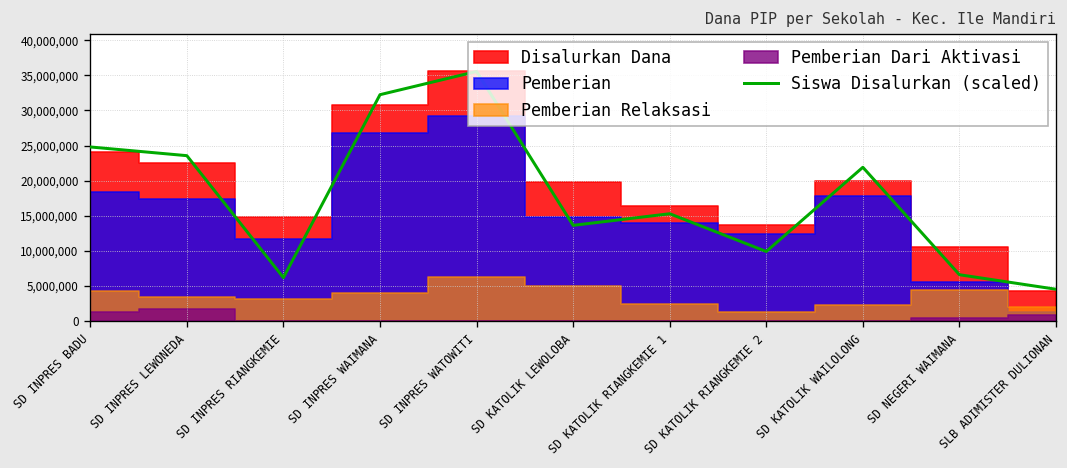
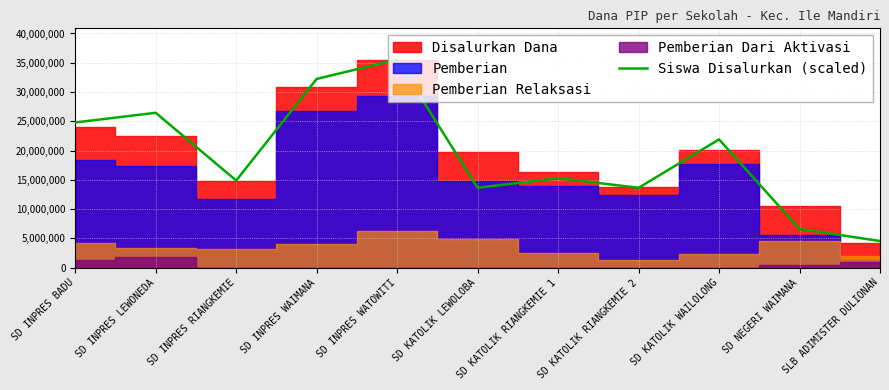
  {
    "Siswa Disalurkan (scaled)": {
      "SD INPRES BADU": "25,000,000",
-     "SD INPRES LEWONEDA": "24,000,000",
-     "SD INPRES RIANGKEMIE": "6,000,000",
+     "SD INPRES LEWONEDA": "26,000,000",
+     "SD INPRES RIANGKEMIE": "15,000,000",
      "SD INPRES WAIMANA": "32,000,000",
      "SD KATOLIK LEWOLOBA": "14,000,000",
      "SD KATOLIK RIANGKEMIE 1": "15,000,000",
-     "SD KATOLIK RIANGKEMIE 2": "10,000,000",
+     "SD KATOLIK RIANGKEMIE 2": "14,000,000",
      "SD KATOLIK WAILOLONG": "22,000,000",
      "SD NEGERI WAIMANA": "7,000,000"
    }
  }
